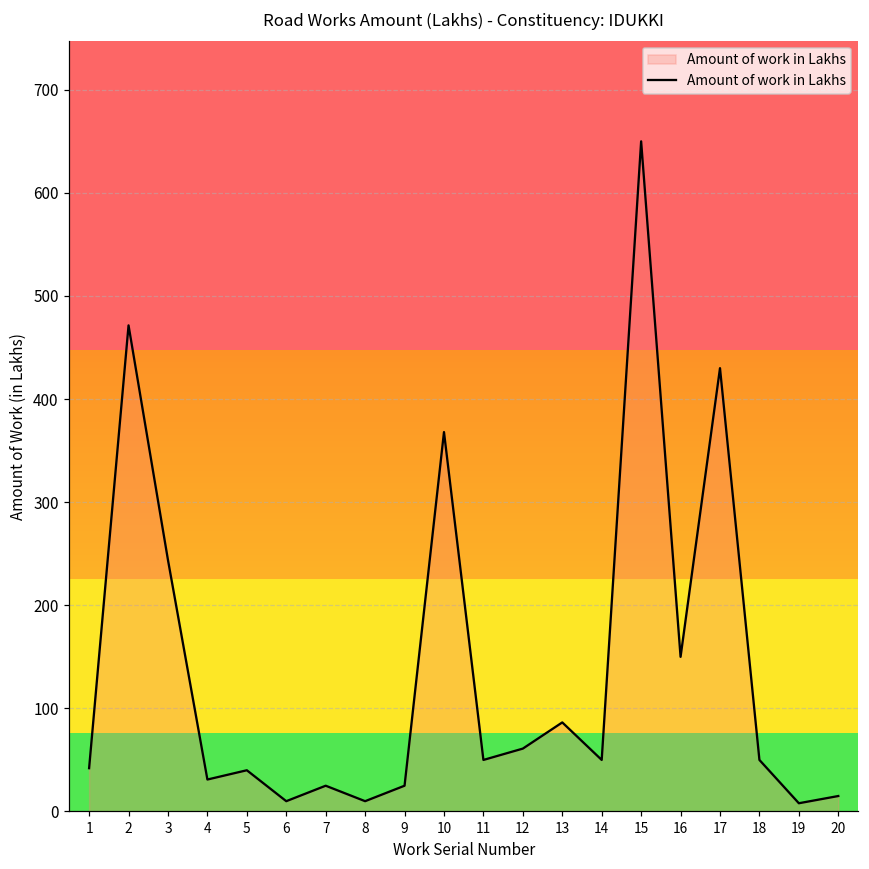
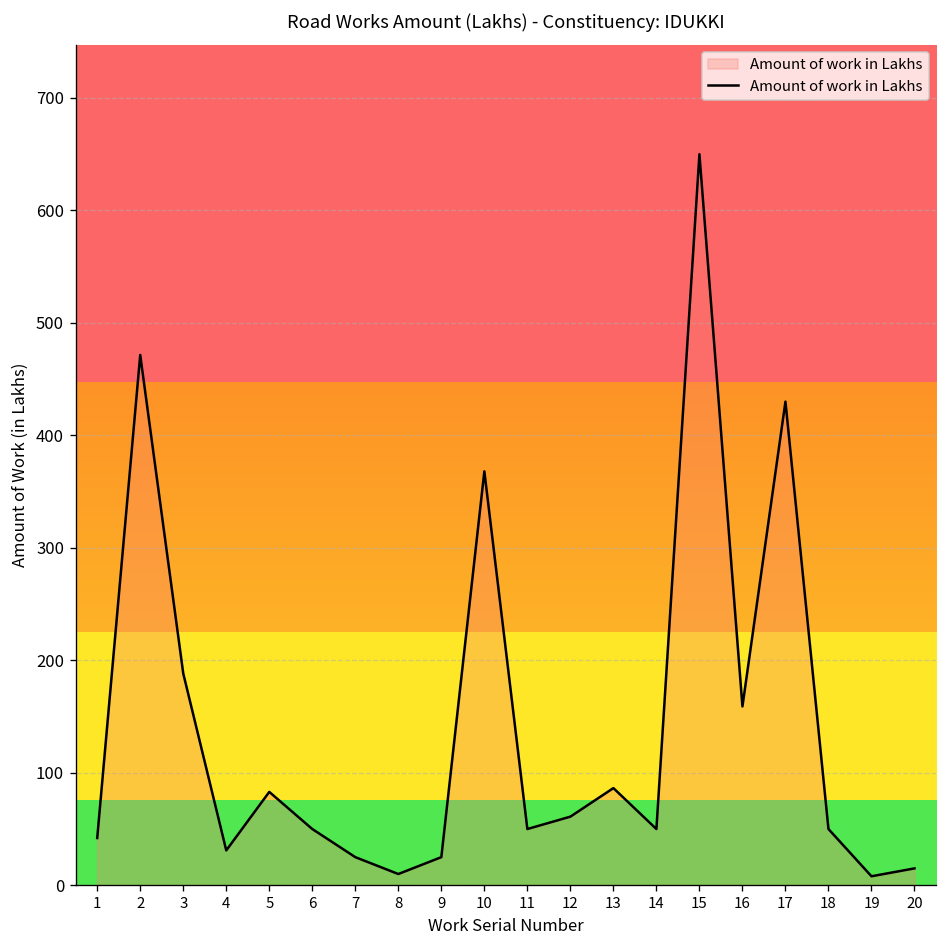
  {
    "1": 40,
    "2": 470,
-   "3": 240,
+   "3": 190,
    "4": 30,
-   "5": 40,
-   "6": 10,
+   "5": 80,
+   "6": 50,
    "7": 30,
    "8": 10,
    "9": 30,
    "10": 370,
    "11": 50,
    "12": 60,
    "13": 90,
    "14": 50,
    "15": 650,
-   "16": 150,
+   "16": 160,
    "17": 430,
    "18": 50,
    "19": 10,
    "20": 20
  }
